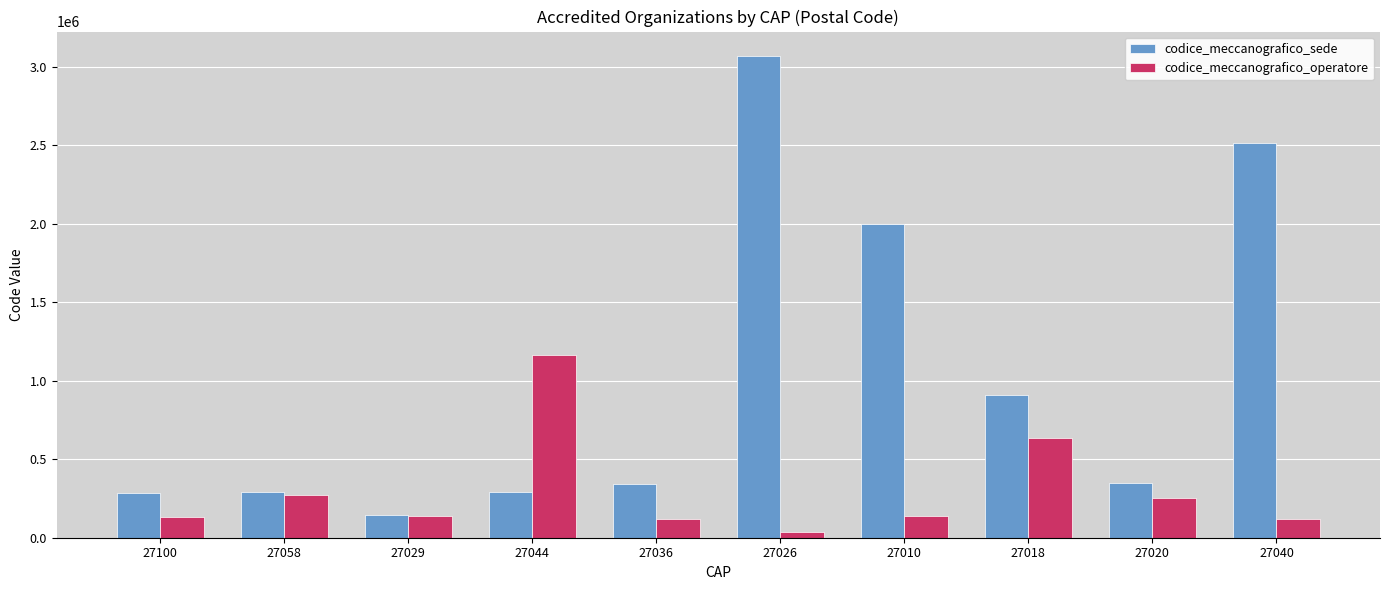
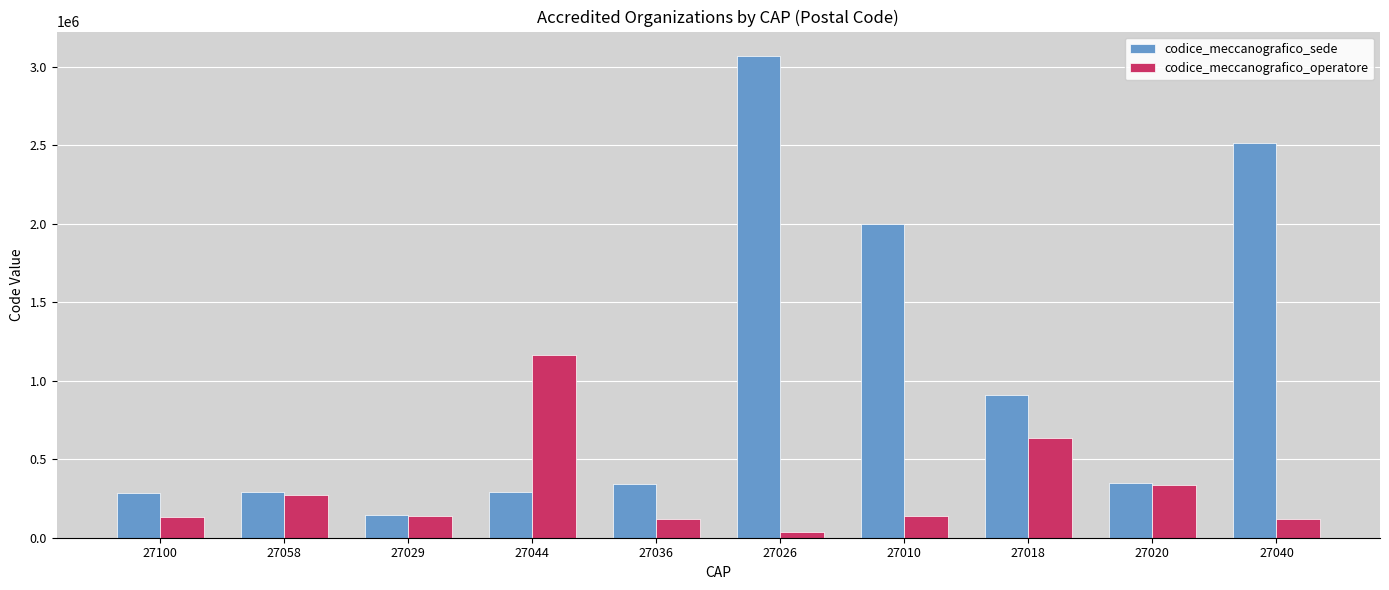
  {
    "codice_meccanografico_sede": {
      "27100": 280000,
      "27058": 290000,
      "27029": 150000,
      "27044": 290000,
      "27036": 340000,
      "27026": 3070000,
      "27010": 2000000,
      "27018": 910000,
      "27020": 350000,
      "27040": 2510000
    },
    "codice_meccanografico_operatore": {
      "27100": 130000,
      "27058": 270000,
      "27029": 140000,
      "27044": 1160000,
      "27036": 120000,
      "27026": 40000,
      "27010": 140000,
      "27018": 630000,
-     "27020": 260000,
+     "27020": 340000,
      "27040": 120000
    }
  }
